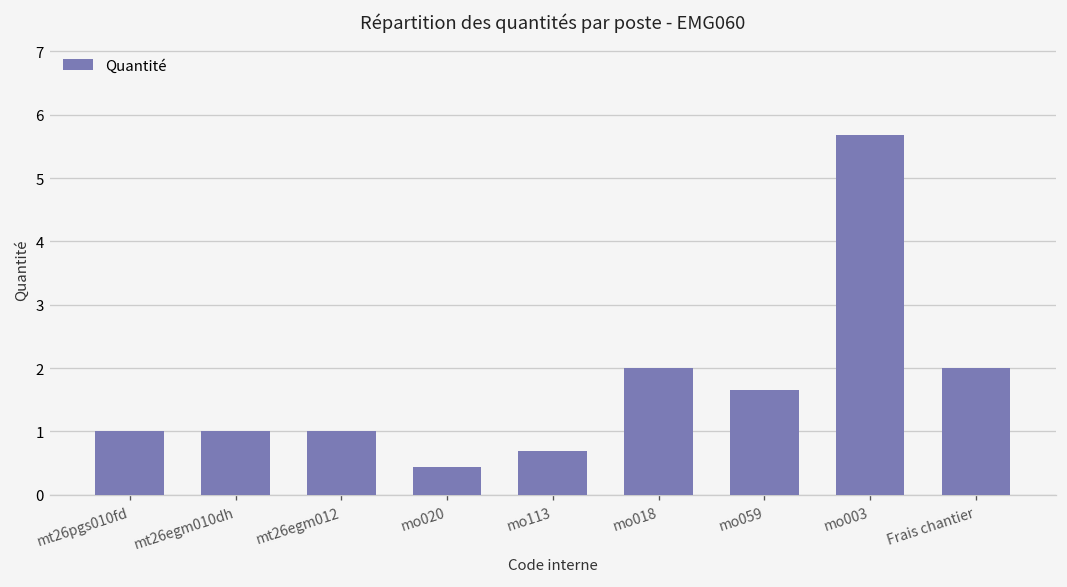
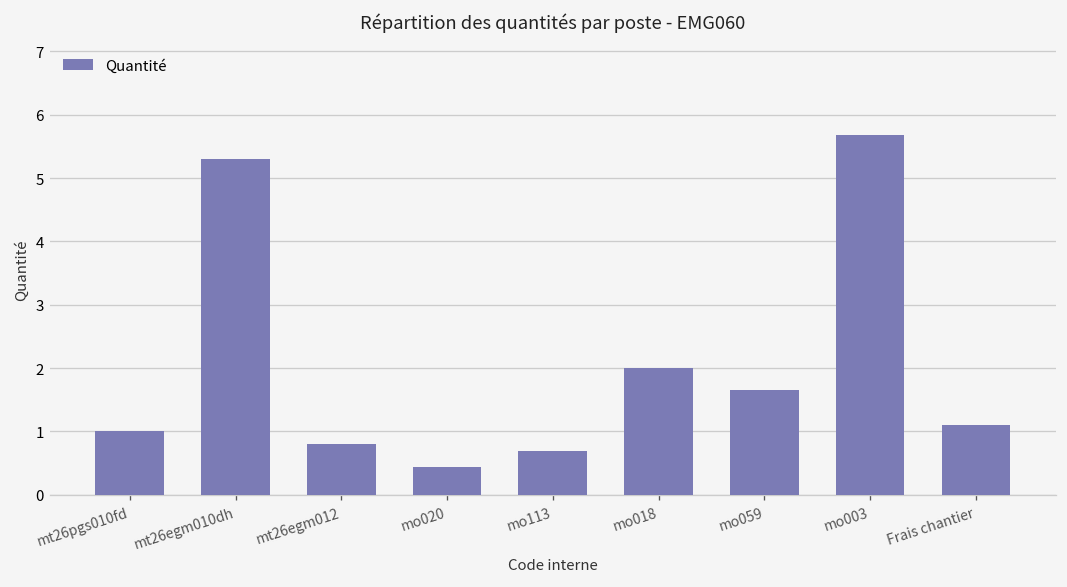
  {
    "mt26pgs010fd": 1.0,
-   "mt26egm010dh": 1.0,
-   "mt26egm012": 1.0,
+   "mt26egm010dh": 5.3,
+   "mt26egm012": 0.8,
    "mo020": 0.4,
    "mo113": 0.7,
    "mo018": 2.0,
    "mo059": 1.7,
    "mo003": 5.7,
-   "Frais chantier": 2.0
+   "Frais chantier": 1.1
  }
